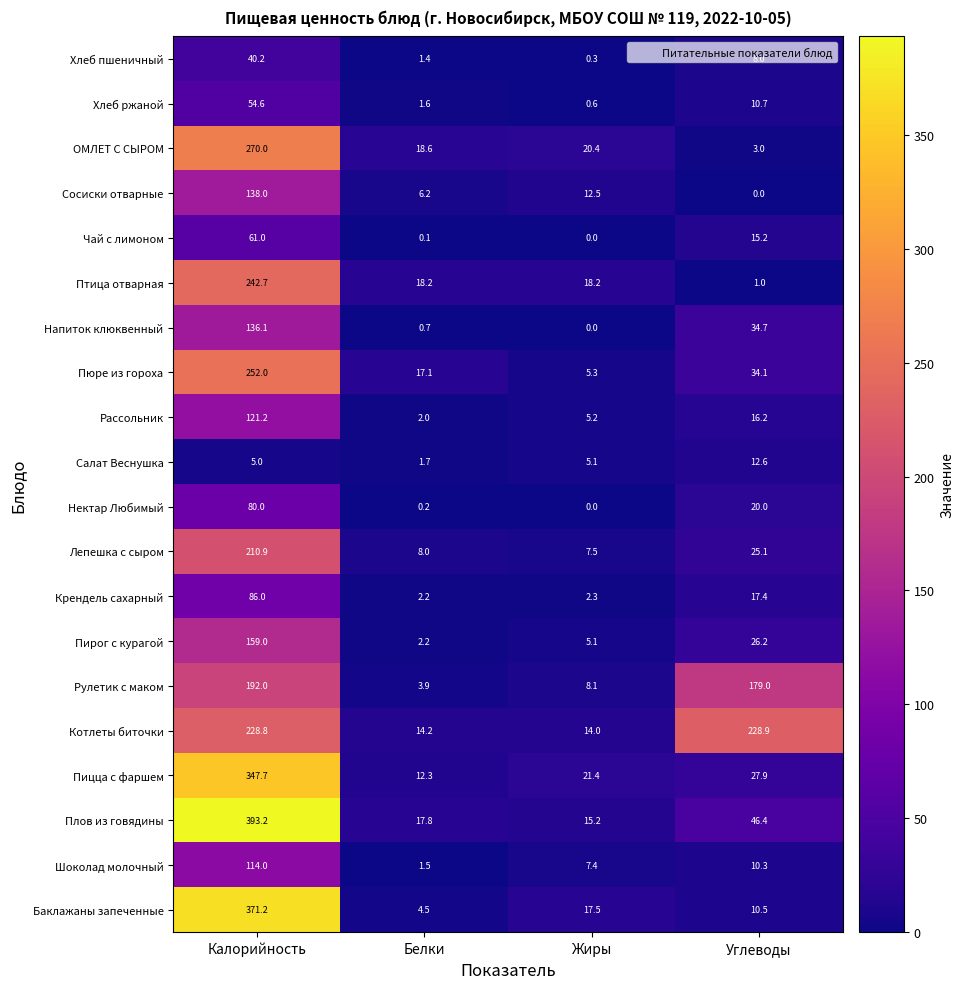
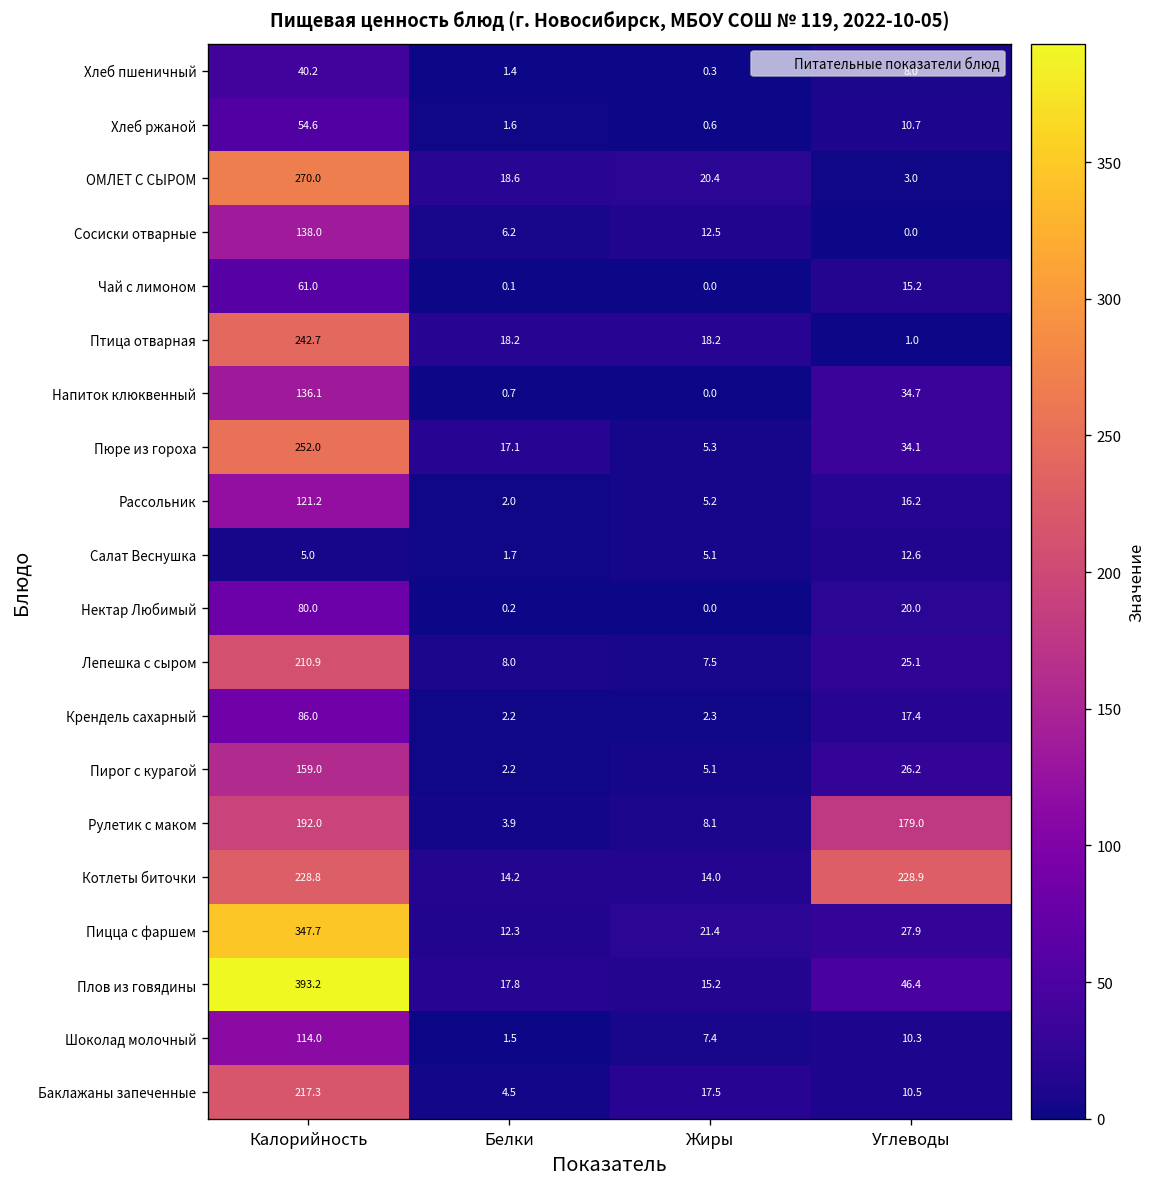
  {
    "Хлеб пшеничный": {
      "Калорийность": 40.2,
      "Белки": 1.4,
      "Жиры": 0.3
    },
    "Хлеб ржаной": {
      "Калорийность": 54.6,
      "Белки": 1.6,
      "Жиры": 0.6,
      "Углеводы": 10.7
    },
    "ОМЛЕТ С СЫРОМ": {
      "Калорийность": 270.0,
      "Белки": 18.6,
      "Жиры": 20.4,
      "Углеводы": 3.0
    },
    "Сосиски отварные": {
      "Калорийность": 138.0,
      "Белки": 6.2,
      "Жиры": 12.5,
      "Углеводы": 0.0
    },
    "Чай с лимоном": {
      "Калорийность": 61.0,
      "Белки": 0.1,
      "Жиры": 0.0,
      "Углеводы": 15.2
    },
    "Птица отварная": {
      "Калорийность": 242.7,
      "Белки": 18.2,
      "Жиры": 18.2,
      "Углеводы": 1.0
    },
    "Напиток клюквенный": {
      "Калорийность": 136.1,
      "Белки": 0.7,
      "Жиры": 0.0,
      "Углеводы": 34.7
    },
    "Пюре из гороха": {
      "Калорийность": 252.0,
      "Белки": 17.1,
      "Жиры": 5.3,
      "Углеводы": 34.1
    },
    "Рассольник": {
      "Калорийность": 121.2,
      "Белки": 2.0,
      "Жиры": 5.2,
      "Углеводы": 16.2
    },
    "Салат Веснушка": {
      "Калорийность": 5.0,
      "Белки": 1.7,
      "Жиры": 5.1,
      "Углеводы": 12.6
    },
    "Нектар Любимый": {
      "Калорийность": 80.0,
      "Белки": 0.2,
      "Жиры": 0.0,
      "Углеводы": 20.0
    },
    "Лепешка с сыром": {
      "Калорийность": 210.9,
      "Белки": 8.0,
      "Жиры": 7.5,
      "Углеводы": 25.1
    },
    "Крендель сахарный": {
      "Калорийность": 86.0,
      "Белки": 2.2,
      "Жиры": 2.3,
      "Углеводы": 17.4
    },
    "Пирог с курагой": {
      "Калорийность": 159.0,
      "Белки": 2.2,
      "Жиры": 5.1,
      "Углеводы": 26.2
    },
    "Рулетик с маком": {
      "Калорийность": 192.0,
      "Белки": 3.9,
      "Жиры": 8.1,
      "Углеводы": 179.0
    },
    "Котлеты биточки": {
      "Калорийность": 228.8,
      "Белки": 14.2,
      "Жиры": 14.0,
      "Углеводы": 228.9
    },
    "Пицца с фаршем": {
      "Калорийность": 347.7,
      "Белки": 12.3,
      "Жиры": 21.4,
      "Углеводы": 27.9
    },
    "Плов из говядины": {
      "Калорийность": 393.2,
      "Белки": 17.8,
      "Жиры": 15.2,
      "Углеводы": 46.4
    },
    "Шоколад молочный": {
      "Калорийность": 114.0,
      "Белки": 1.5,
      "Жиры": 7.4,
      "Углеводы": 10.3
    },
    "Баклажаны запеченные": {
-     "Калорийность": 371.2,
+     "Калорийность": 217.3,
      "Белки": 4.5,
      "Жиры": 17.5,
      "Углеводы": 10.5
    }
  }
